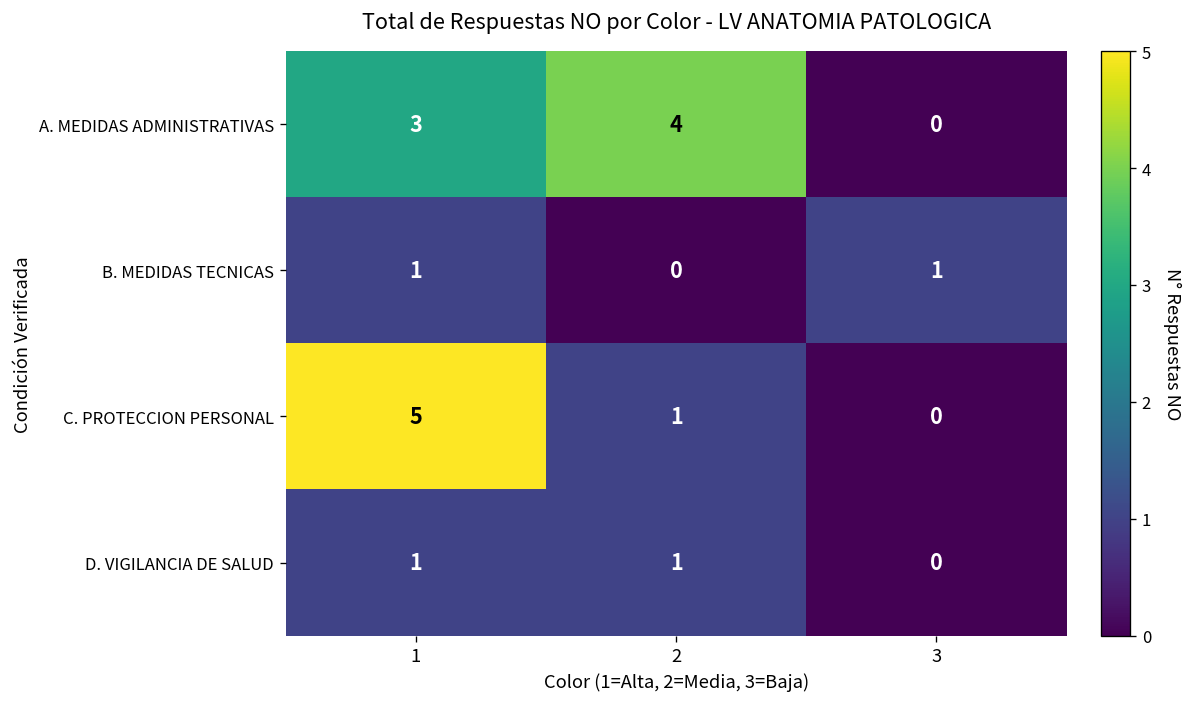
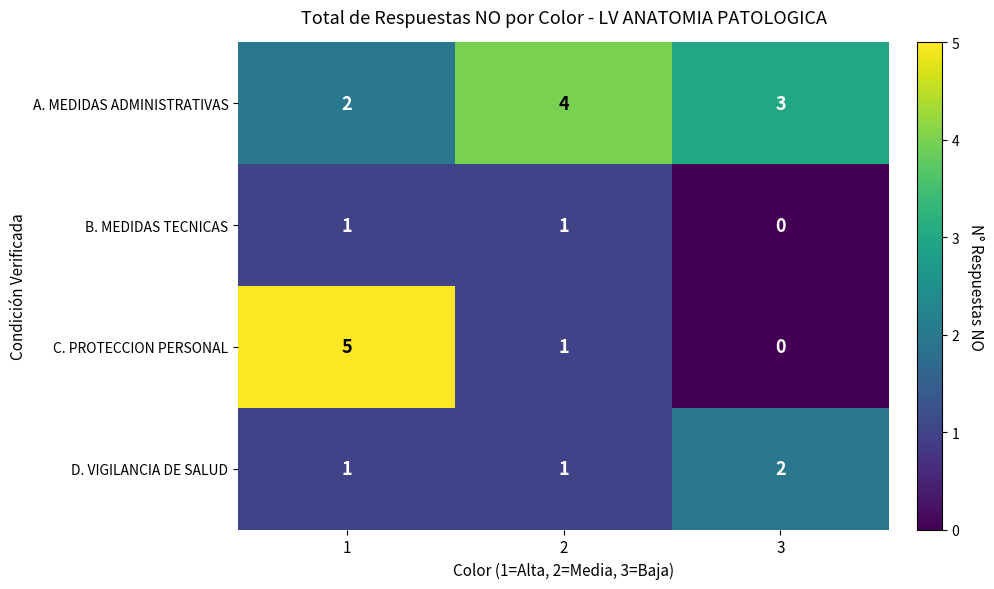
  {
    "A. MEDIDAS ADMINISTRATIVAS": {
-     "1": 3,
+     "1": 2,
      "2": 4,
-     "3": 0
+     "3": 3
    },
    "B. MEDIDAS TECNICAS": {
      "1": 1,
-     "2": 0,
-     "3": 1
+     "2": 1,
+     "3": 0
    },
    "C. PROTECCION PERSONAL": {
      "1": 5,
      "2": 1,
      "3": 0
    },
    "D. VIGILANCIA DE SALUD": {
      "1": 1,
      "2": 1,
-     "3": 0
+     "3": 2
    }
  }
